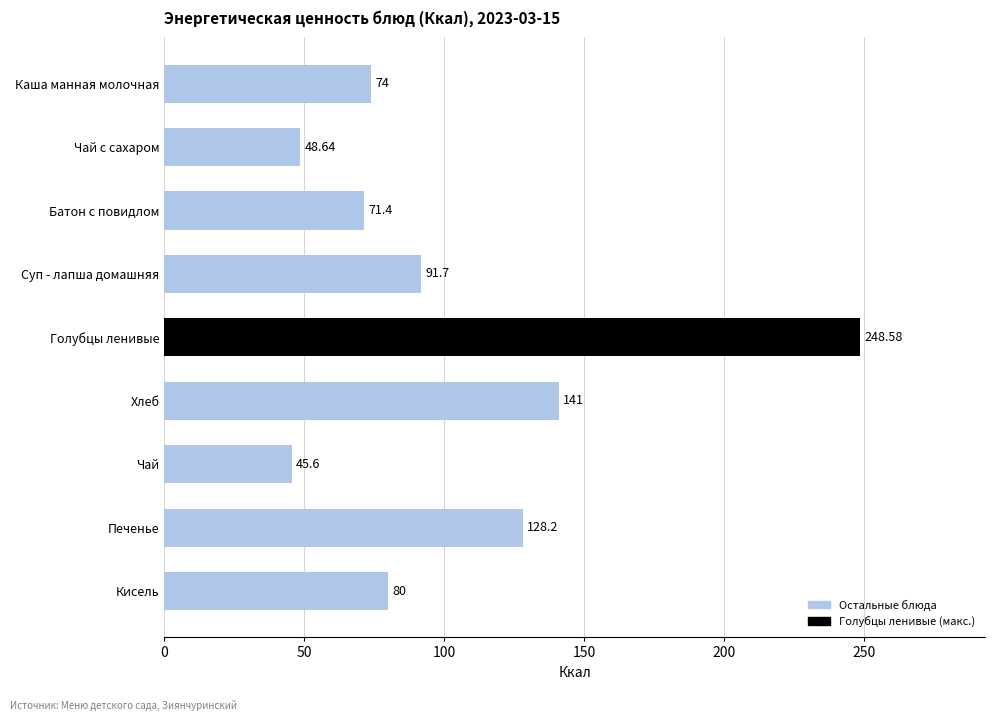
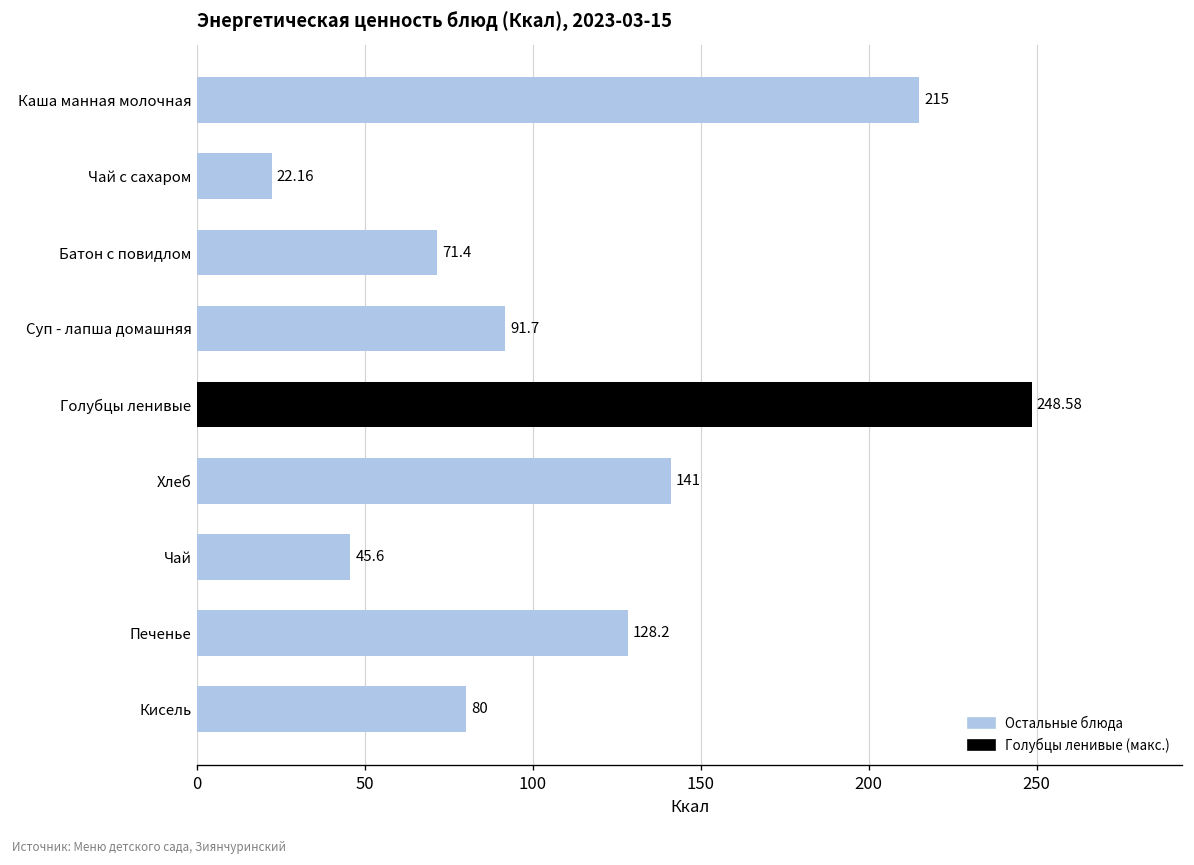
  {
-   "Каша манная молочная": 74,
-   "Чай с сахаром": 48.64,
+   "Каша манная молочная": 215,
+   "Чай с сахаром": 22.16,
    "Батон с повидлом": 71.4,
    "Суп - лапша домашняя": 91.7,
    "Голубцы ленивые": 248.58,
    "Хлеб": 141,
    "Чай": 45.6,
    "Печенье": 128.2,
    "Кисель": 80
  }
